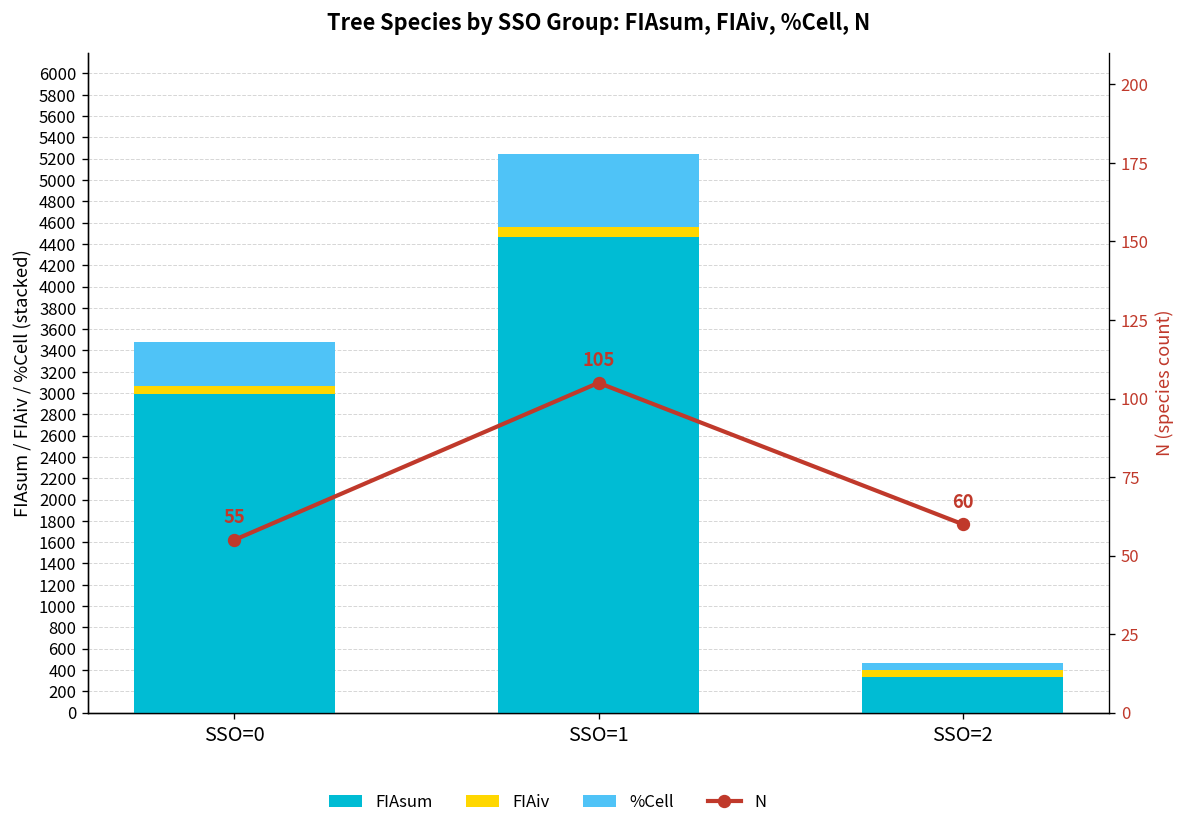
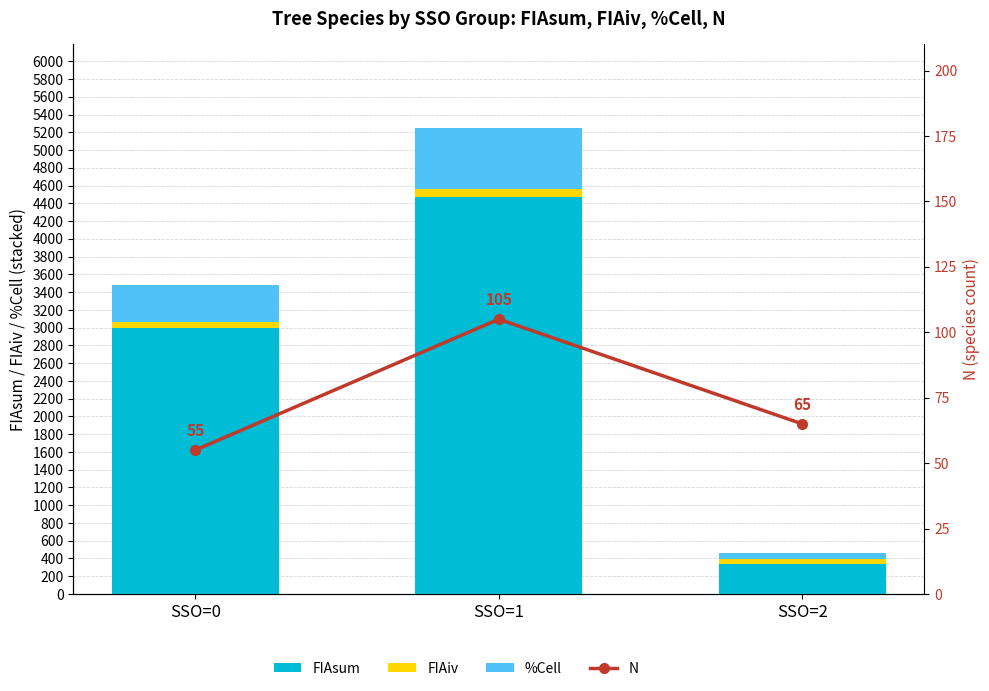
  {
    "N": {
      "SSO=0": 55,
      "SSO=1": 105,
-     "SSO=2": 60
+     "SSO=2": 65
    }
  }
